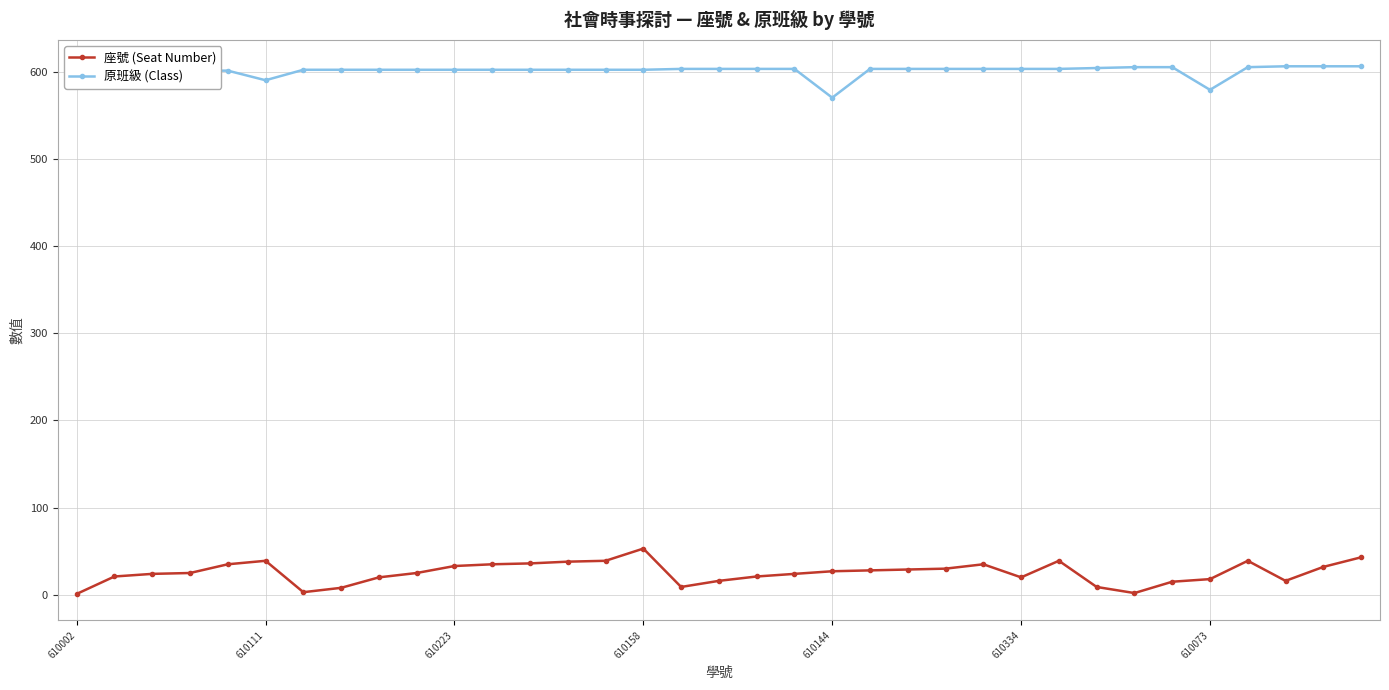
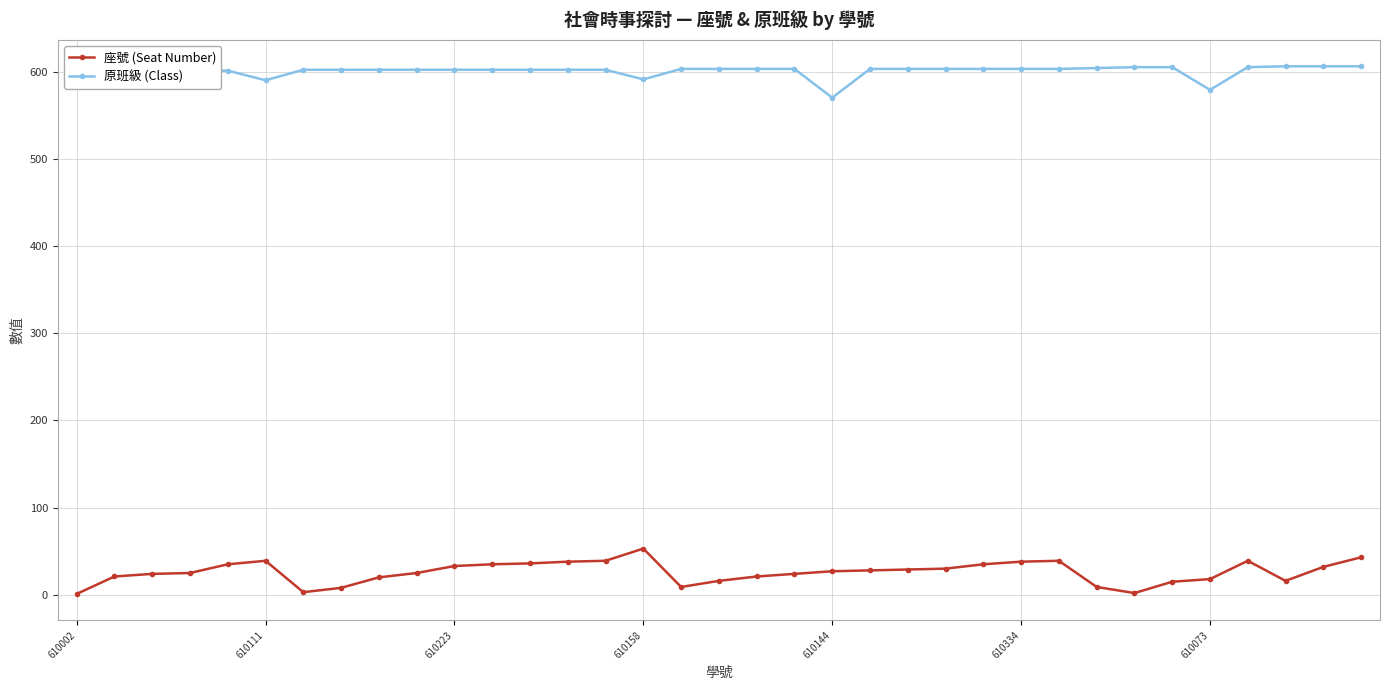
  {
    "座號 (Seat Number)": {
      "610002": 0,
      "610111": 40,
      "610223": 30,
      "610158": 50,
      "610144": 30,
-     "610334": 20,
+     "610334": 40,
      "610073": 20
    },
    "原班級 (Class)": {
      "610111": 590,
      "610223": 600,
-     "610158": 600,
+     "610158": 590,
      "610144": 570,
      "610334": 600,
      "610073": 580
    }
  }
